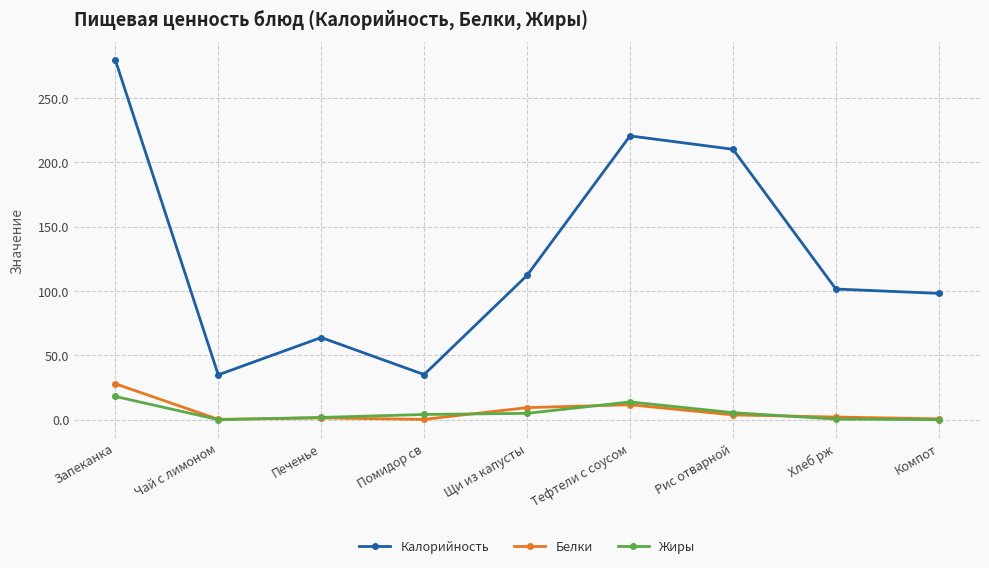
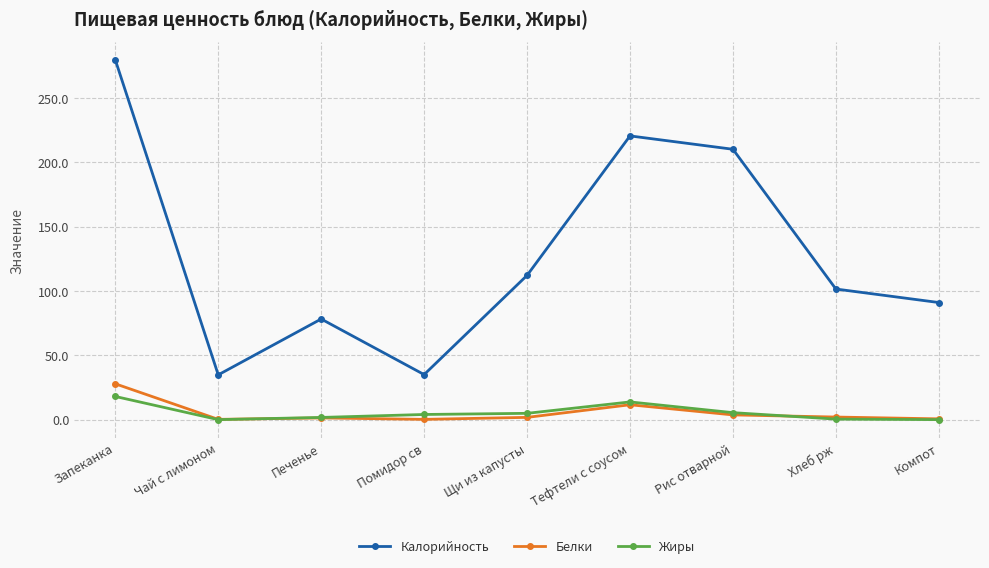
  {
    "Калорийность": {
      "Запеканка": 280,
      "Чай с лимоном": 35,
-     "Печенье": 64,
+     "Печенье": 78,
      "Помидор св": 35,
      "Щи из капусты": 112,
      "Тефтели с соусом": 221,
      "Рис отварной": 210,
      "Хлеб рж": 102,
-     "Компот": 98
+     "Компот": 91
    },
    "Белки": {
      "Запеканка": 28,
      "Помидор св": 0,
-     "Щи из капусты": 9,
+     "Щи из капусты": 2,
      "Тефтели с соусом": 12
    },
    "Жиры": {
      "Запеканка": 18,
      "Помидор св": 4,
      "Щи из капусты": 5,
      "Тефтели с соусом": 14
    }
  }
